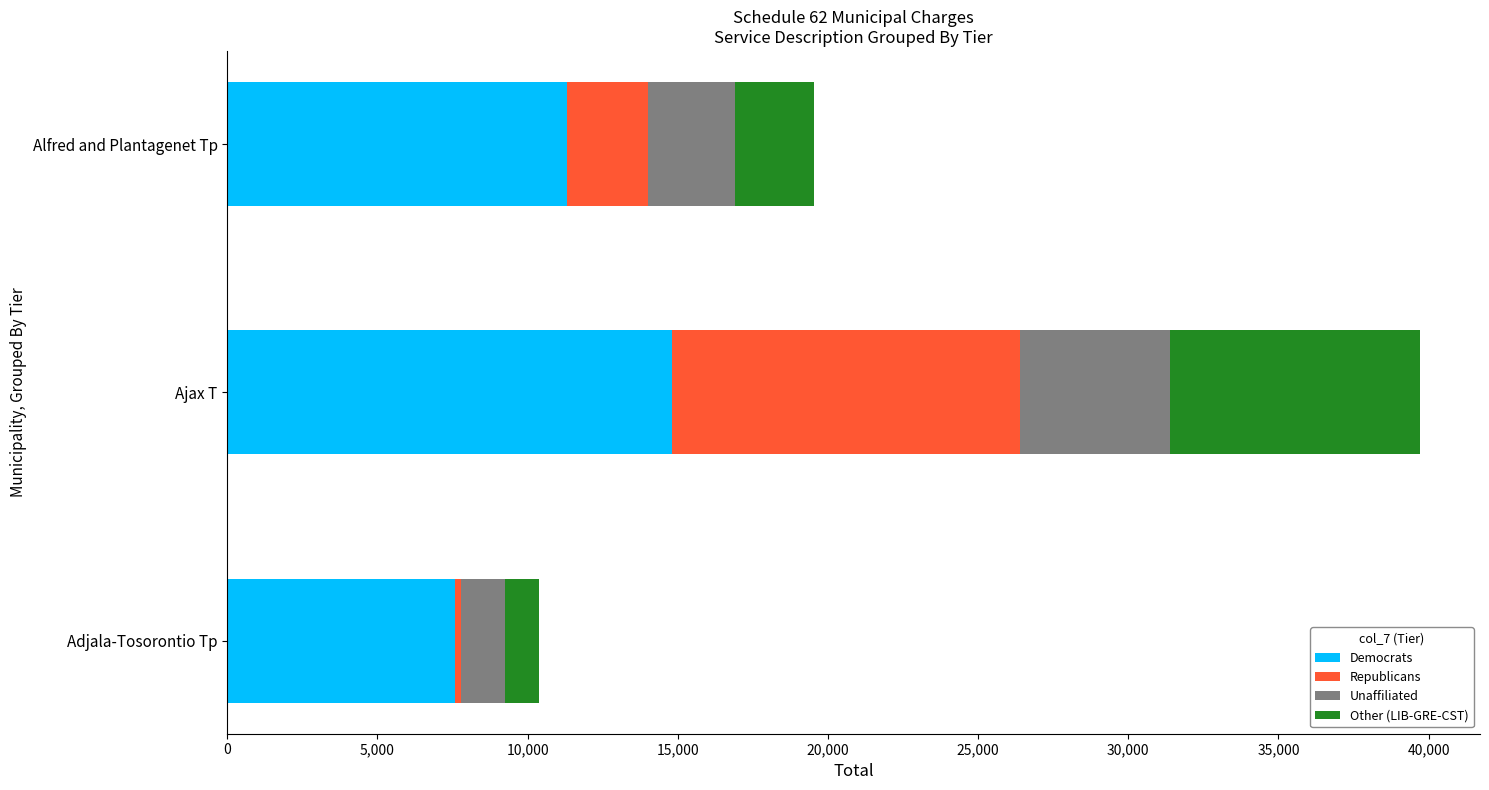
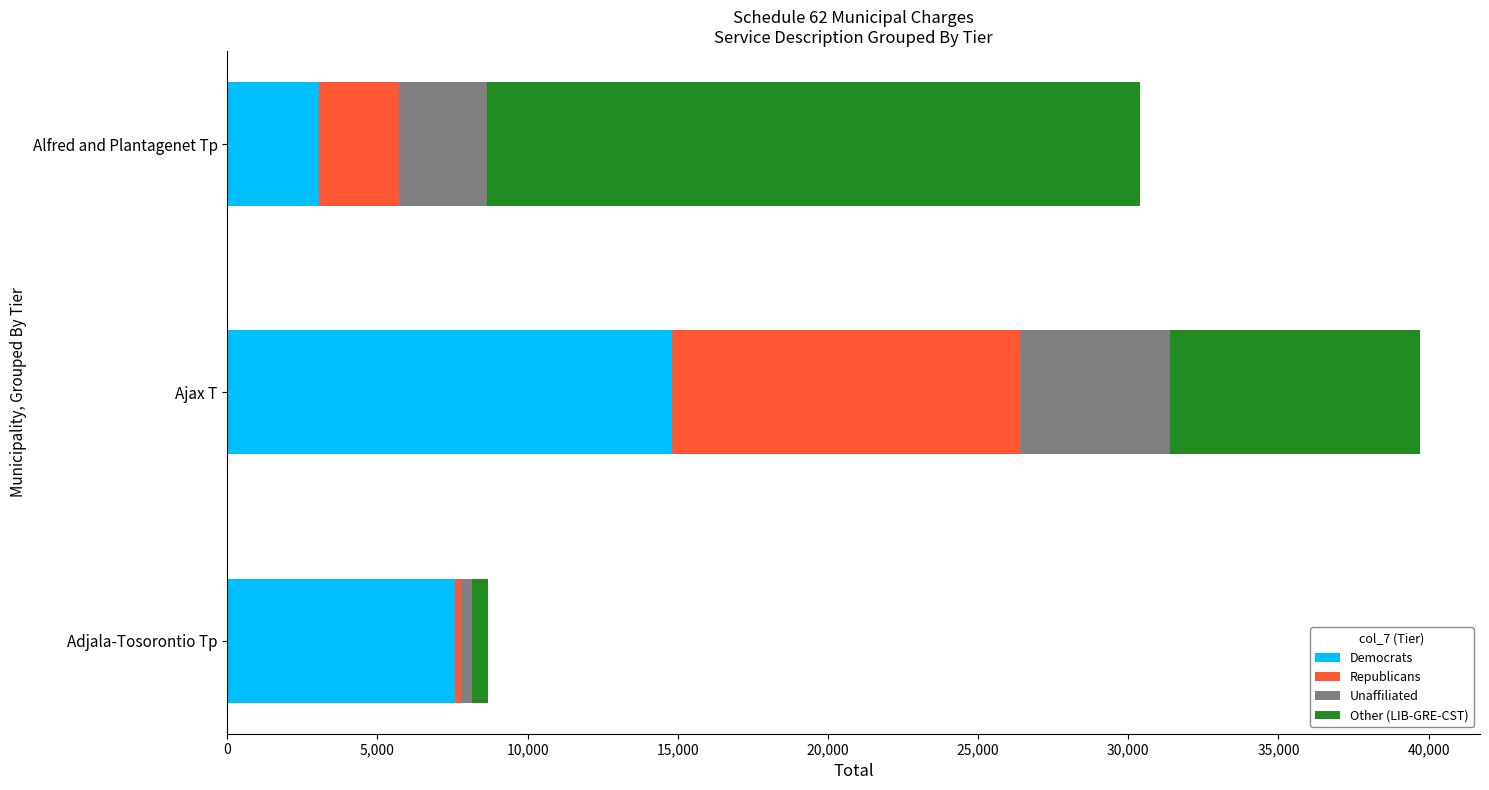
  {
    "Democrats": {
-     "Alfred and Plantagenet Tp": "11,300",
+     "Alfred and Plantagenet Tp": "3,000",
      "Ajax T": "14,800",
      "Adjala-Tosorontio Tp": "7,600"
    },
    "Republicans": {
      "Alfred and Plantagenet Tp": "2,700",
      "Ajax T": "11,600",
      "Adjala-Tosorontio Tp": "200"
    },
    "Unaffiliated": {
      "Alfred and Plantagenet Tp": "2,900",
      "Ajax T": "5,000",
-     "Adjala-Tosorontio Tp": "1,500"
+     "Adjala-Tosorontio Tp": "400"
    },
    "Other (LIB-GRE-CST)": {
-     "Alfred and Plantagenet Tp": "2,600",
+     "Alfred and Plantagenet Tp": "21,700",
      "Ajax T": "8,300",
-     "Adjala-Tosorontio Tp": "1,100"
+     "Adjala-Tosorontio Tp": "500"
    }
  }
